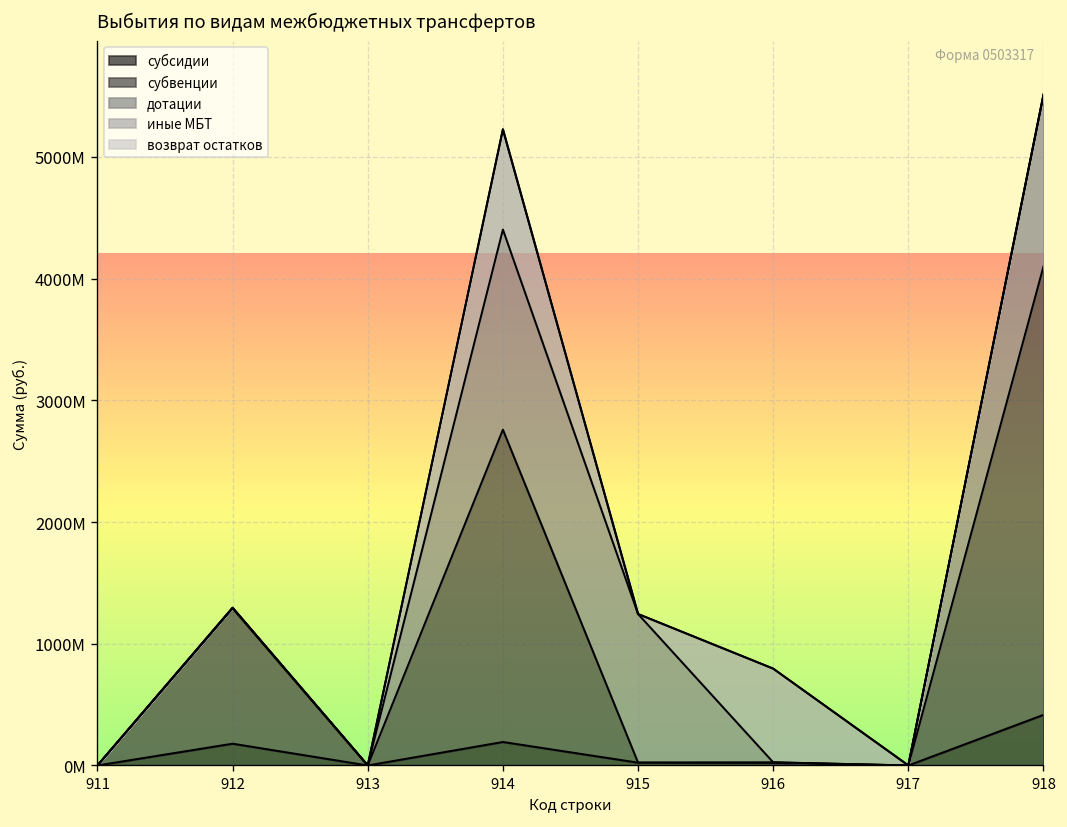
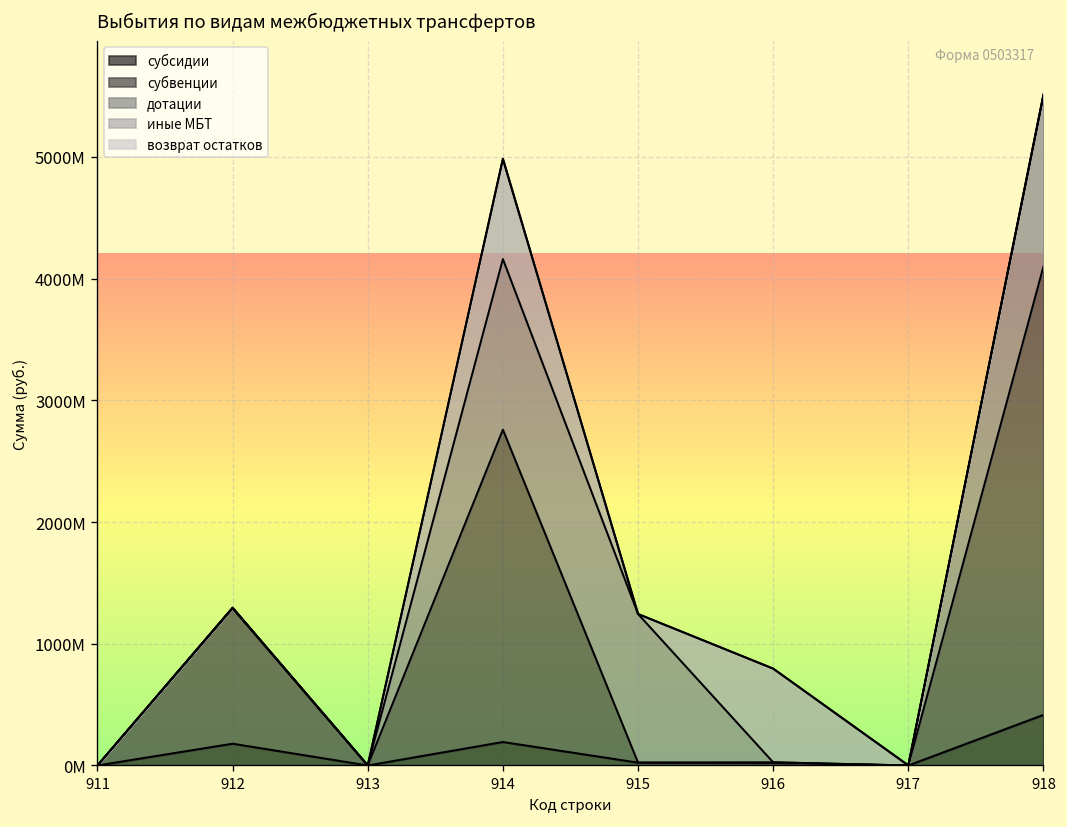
  {
    "дотации": {
-     "914": 1640000000
+     "914": 1400000000
    }
  }
